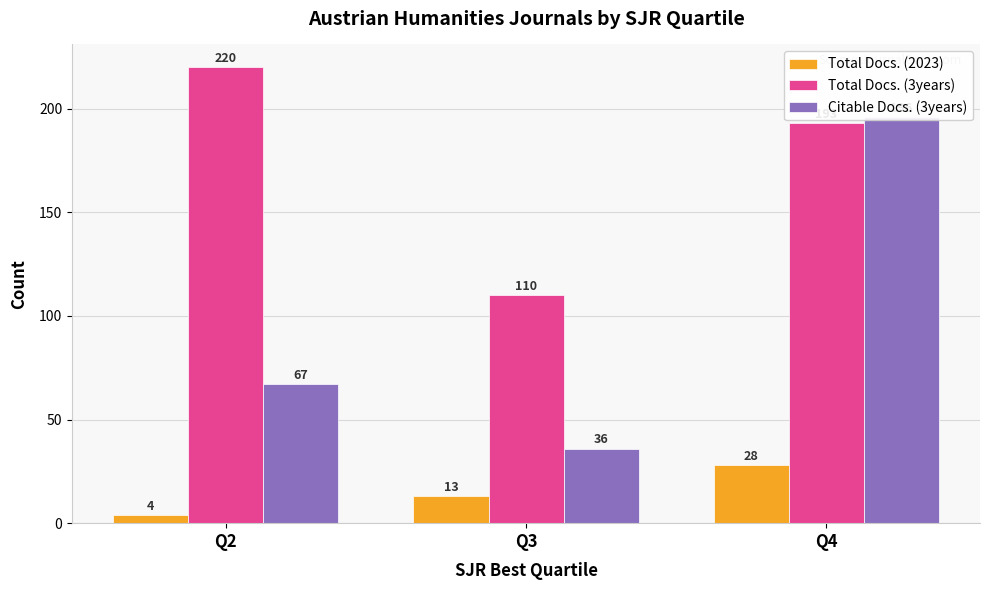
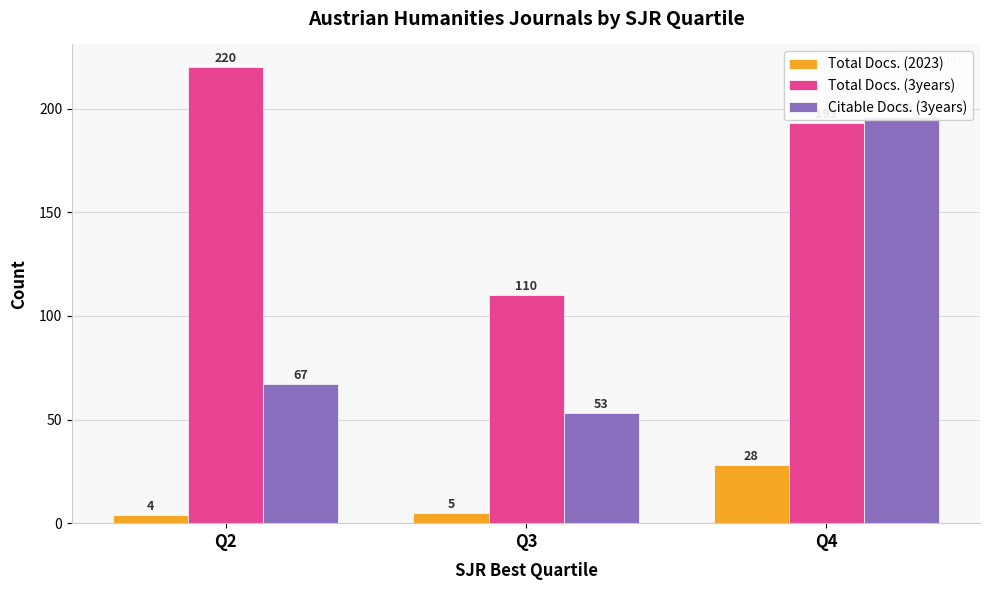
  {
    "Total Docs. (2023)": {
      "Q2": 4,
-     "Q3": 13,
+     "Q3": 5,
      "Q4": 28
    },
    "Total Docs. (3years)": {
      "Q2": 220,
      "Q3": 110
    },
    "Citable Docs. (3years)": {
      "Q2": 67,
-     "Q3": 36
+     "Q3": 53
    }
  }
